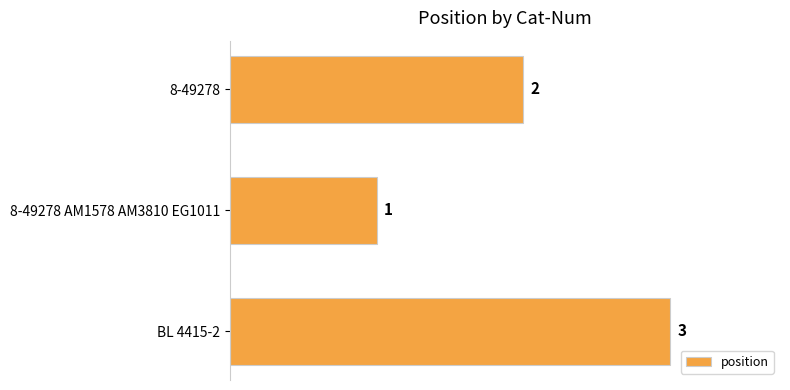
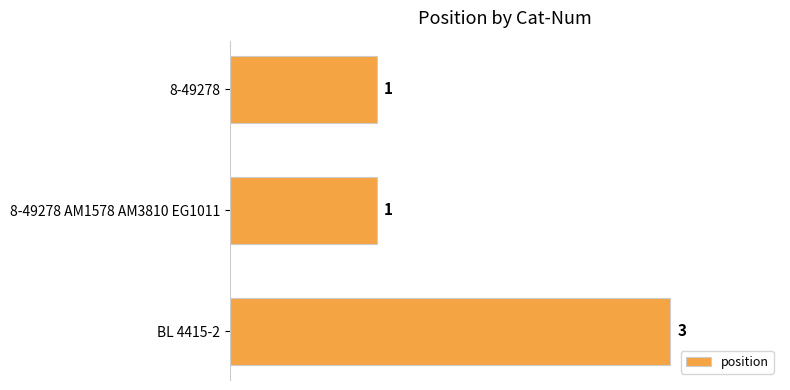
  {
-   "8-49278": 2,
+   "8-49278": 1,
    "8-49278 AM1578 AM3810 EG1011": 1,
    "BL 4415-2": 3
  }
